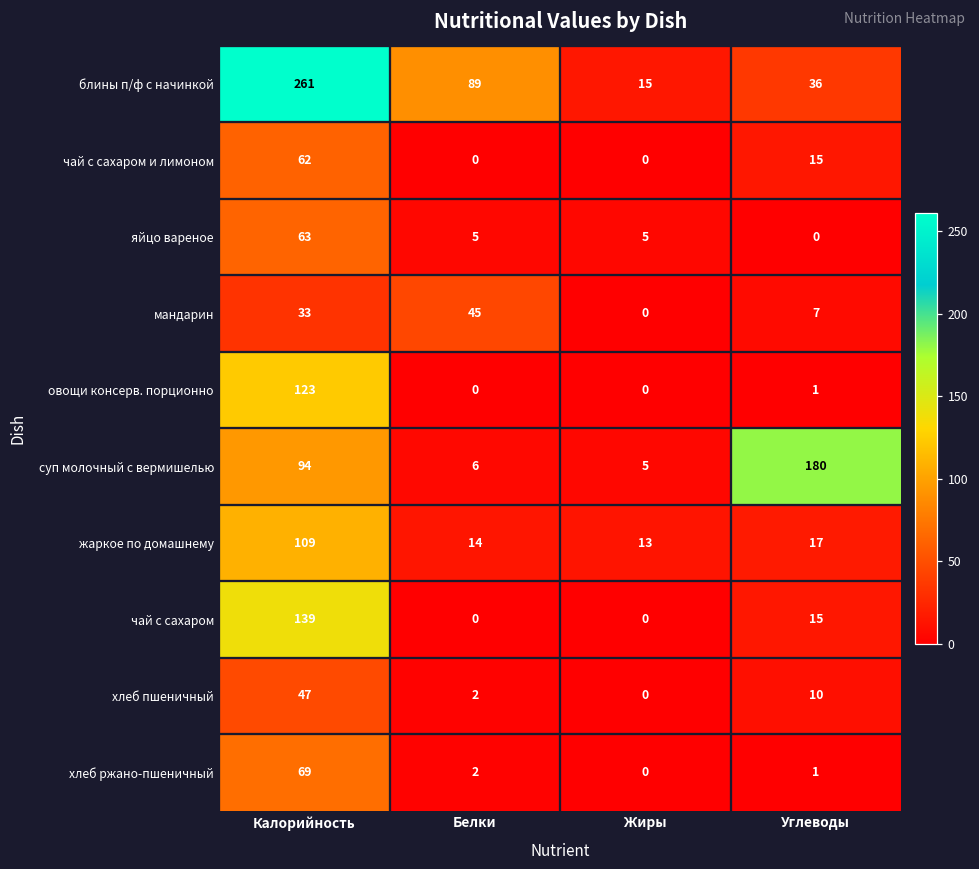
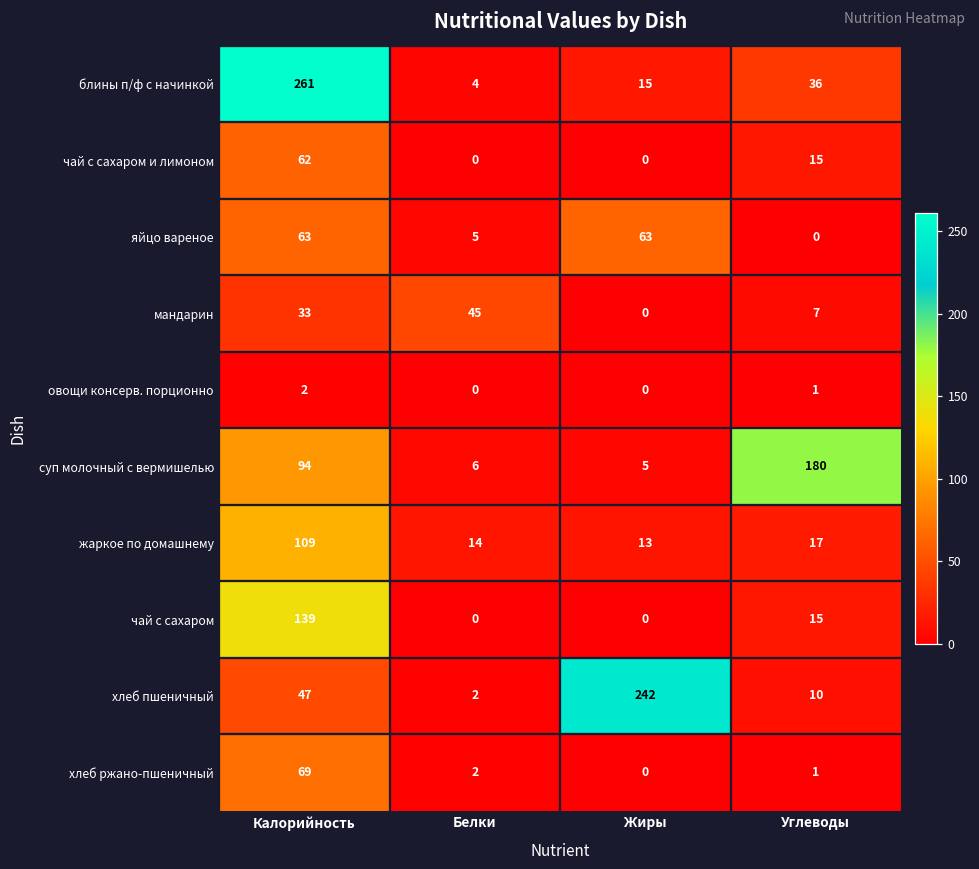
  {
    "блины п/ф с начинкой": {
      "Калорийность": 261,
-     "Белки": 89,
+     "Белки": 4,
      "Жиры": 15,
      "Углеводы": 36
    },
    "чай с сахаром и лимоном": {
      "Калорийность": 62,
      "Белки": 0,
      "Жиры": 0,
      "Углеводы": 15
    },
    "яйцо вареное": {
      "Калорийность": 63,
      "Белки": 5,
-     "Жиры": 5,
+     "Жиры": 63,
      "Углеводы": 0
    },
    "мандарин": {
      "Калорийность": 33,
      "Белки": 45,
      "Жиры": 0,
      "Углеводы": 7
    },
    "овощи консерв. порционно": {
-     "Калорийность": 123,
+     "Калорийность": 2,
      "Белки": 0,
      "Жиры": 0,
      "Углеводы": 1
    },
    "суп молочный с вермишелью": {
      "Калорийность": 94,
      "Белки": 6,
      "Жиры": 5,
      "Углеводы": 180
    },
    "жаркое по домашнему": {
      "Калорийность": 109,
      "Белки": 14,
      "Жиры": 13,
      "Углеводы": 17
    },
    "чай с сахаром": {
      "Калорийность": 139,
      "Белки": 0,
      "Жиры": 0,
      "Углеводы": 15
    },
    "хлеб пшеничный": {
      "Калорийность": 47,
      "Белки": 2,
-     "Жиры": 0,
+     "Жиры": 242,
      "Углеводы": 10
    },
    "хлеб ржано-пшеничный": {
      "Калорийность": 69,
      "Белки": 2,
      "Жиры": 0,
      "Углеводы": 1
    }
  }
